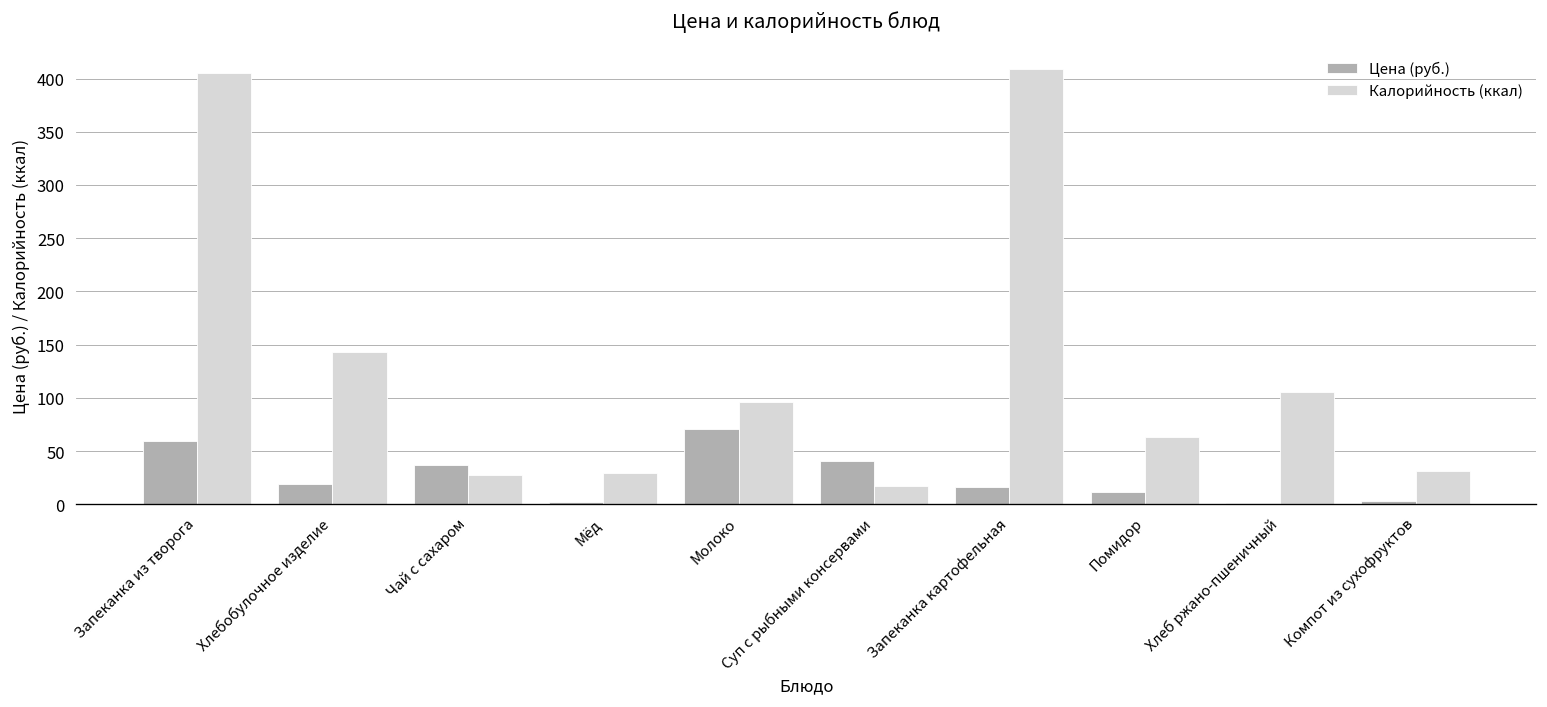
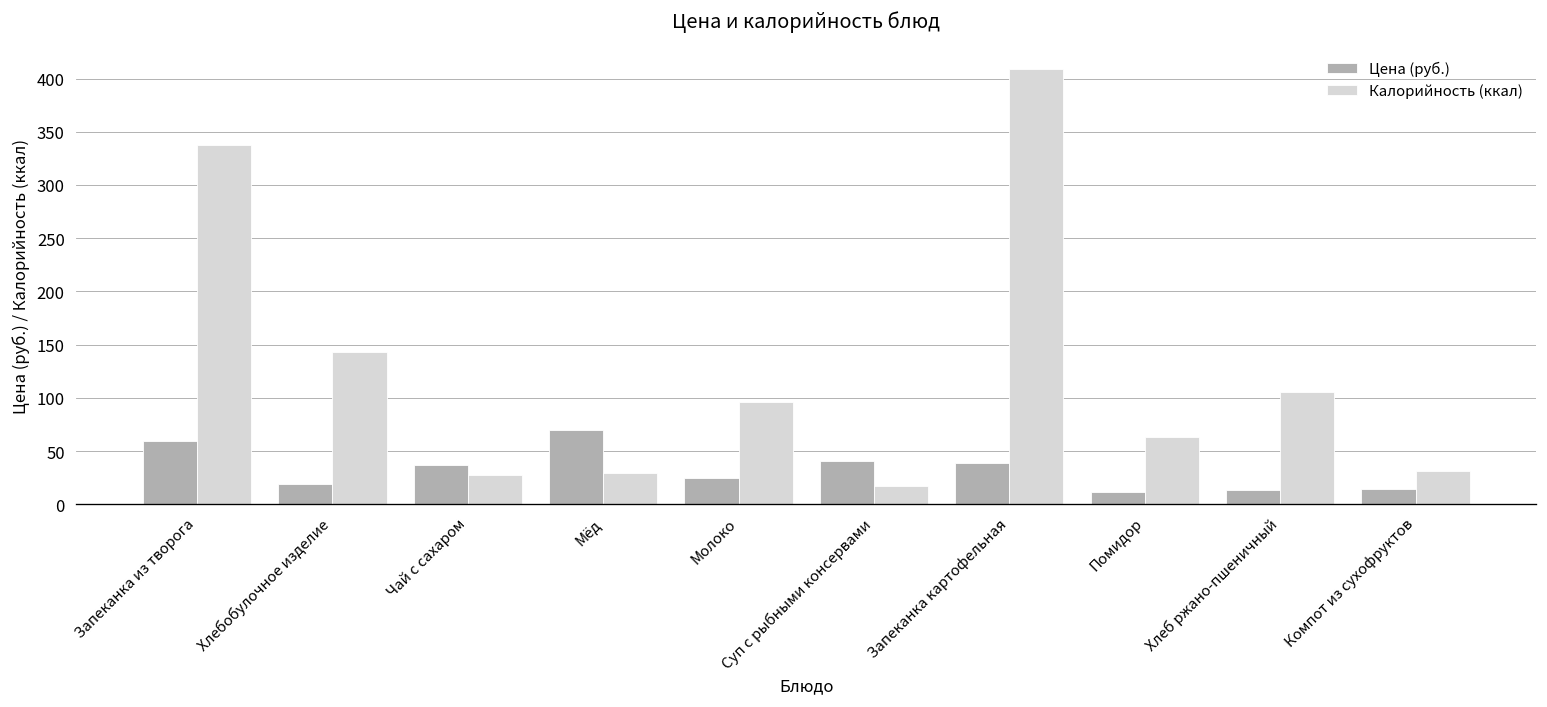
  {
    "Цена (руб.)": {
      "Запеканка из творога": 60,
      "Хлебобулочное изделие": 20,
      "Чай с сахаром": 40,
-     "Мёд": 0,
-     "Молоко": 70,
+     "Мёд": 70,
+     "Молоко": 30,
      "Суп с рыбными консервами": 40,
-     "Запеканка картофельная": 20,
+     "Запеканка картофельная": 40,
      "Помидор": 10,
-     "Хлеб ржано-пшеничный": 0,
-     "Компот из сухофруктов": 0
+     "Хлеб ржано-пшеничный": 10,
+     "Компот из сухофруктов": 10
    },
    "Калорийность (ккал)": {
-     "Запеканка из творога": 410,
+     "Запеканка из творога": 340,
      "Хлебобулочное изделие": 140,
      "Чай с сахаром": 30,
      "Мёд": 30,
      "Молоко": 100,
      "Суп с рыбными консервами": 20,
      "Запеканка картофельная": 410,
      "Помидор": 60,
      "Хлеб ржано-пшеничный": 110,
      "Компот из сухофруктов": 30
    }
  }
